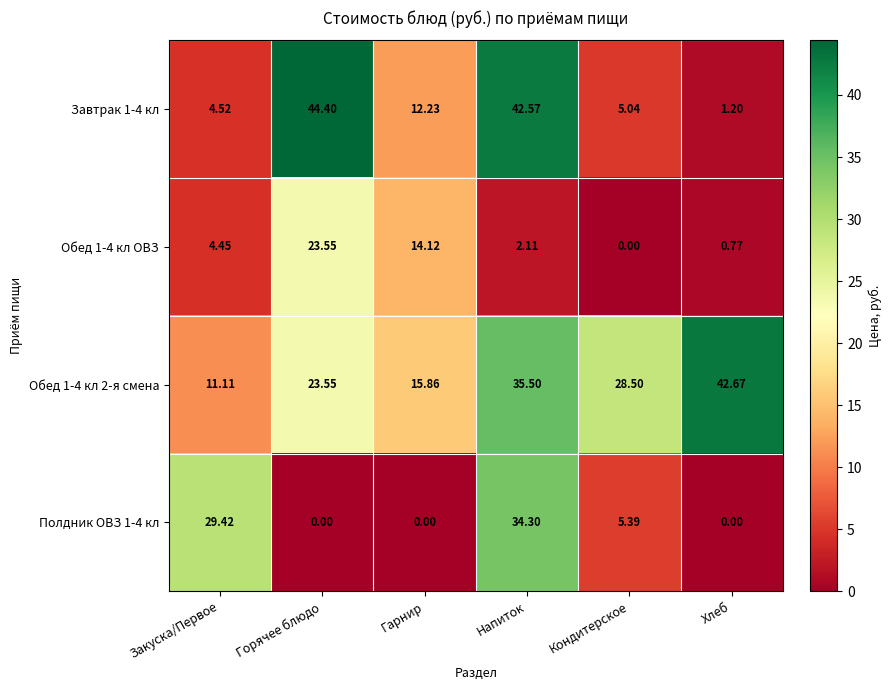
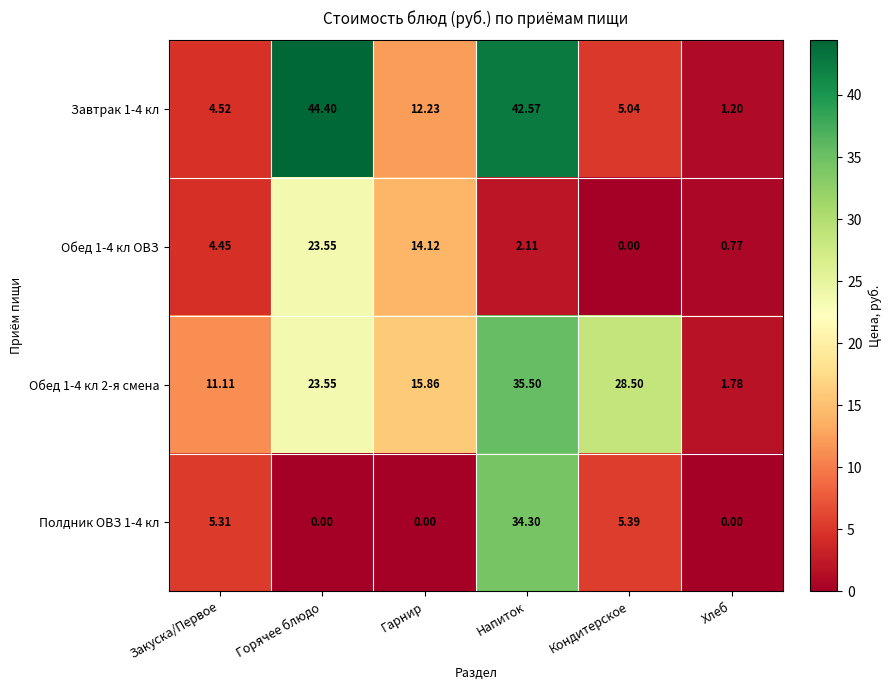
  {
    "Завтрак 1-4 кл": {
      "Закуска/Первое": 4.52,
      "Горячее блюдо": 44.40,
      "Гарнир": 12.23,
      "Напиток": 42.57,
      "Кондитерское": 5.04,
      "Хлеб": 1.20
    },
    "Обед 1-4 кл ОВЗ": {
      "Закуска/Первое": 4.45,
      "Горячее блюдо": 23.55,
      "Гарнир": 14.12,
      "Напиток": 2.11,
      "Кондитерское": 0.00,
      "Хлеб": 0.77
    },
    "Обед 1-4 кл 2-я смена": {
      "Закуска/Первое": 11.11,
      "Горячее блюдо": 23.55,
      "Гарнир": 15.86,
      "Напиток": 35.50,
      "Кондитерское": 28.50,
-     "Хлеб": 42.67
+     "Хлеб": 1.78
    },
    "Полдник ОВЗ 1-4 кл": {
-     "Закуска/Первое": 29.42,
+     "Закуска/Первое": 5.31,
      "Горячее блюдо": 0.00,
      "Гарнир": 0.00,
      "Напиток": 34.30,
      "Кондитерское": 5.39,
      "Хлеб": 0.00
    }
  }
